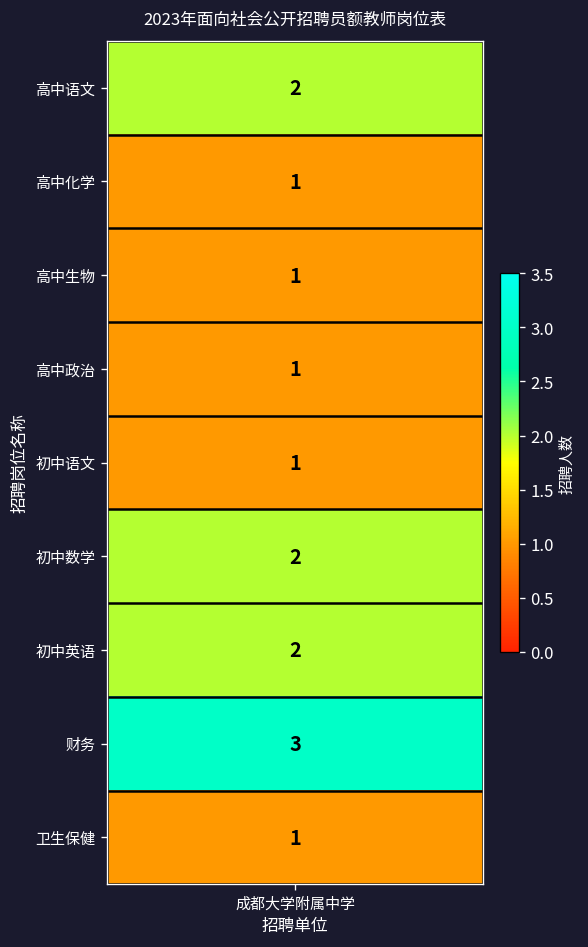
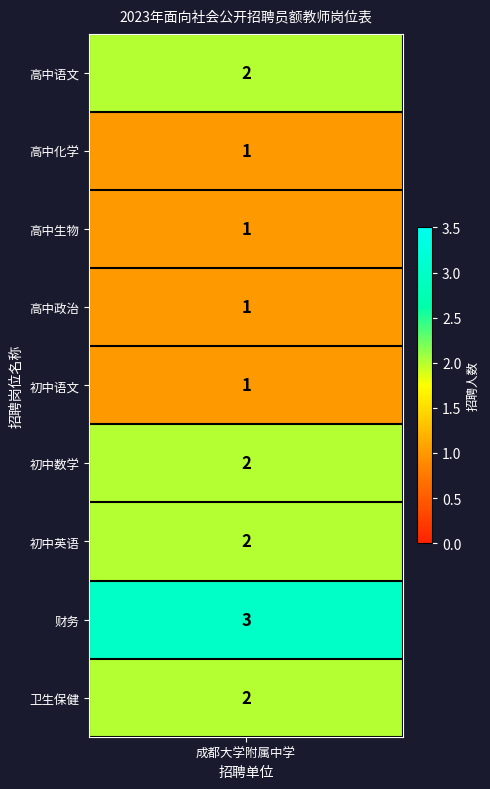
  {
    "高中语文": {
      "成都大学附属中学": 2
    },
    "高中化学": {
      "成都大学附属中学": 1
    },
    "高中生物": {
      "成都大学附属中学": 1
    },
    "高中政治": {
      "成都大学附属中学": 1
    },
    "初中语文": {
      "成都大学附属中学": 1
    },
    "初中数学": {
      "成都大学附属中学": 2
    },
    "初中英语": {
      "成都大学附属中学": 2
    },
    "财务": {
      "成都大学附属中学": 3
    },
    "卫生保健": {
-     "成都大学附属中学": 1
+     "成都大学附属中学": 2
    }
  }
